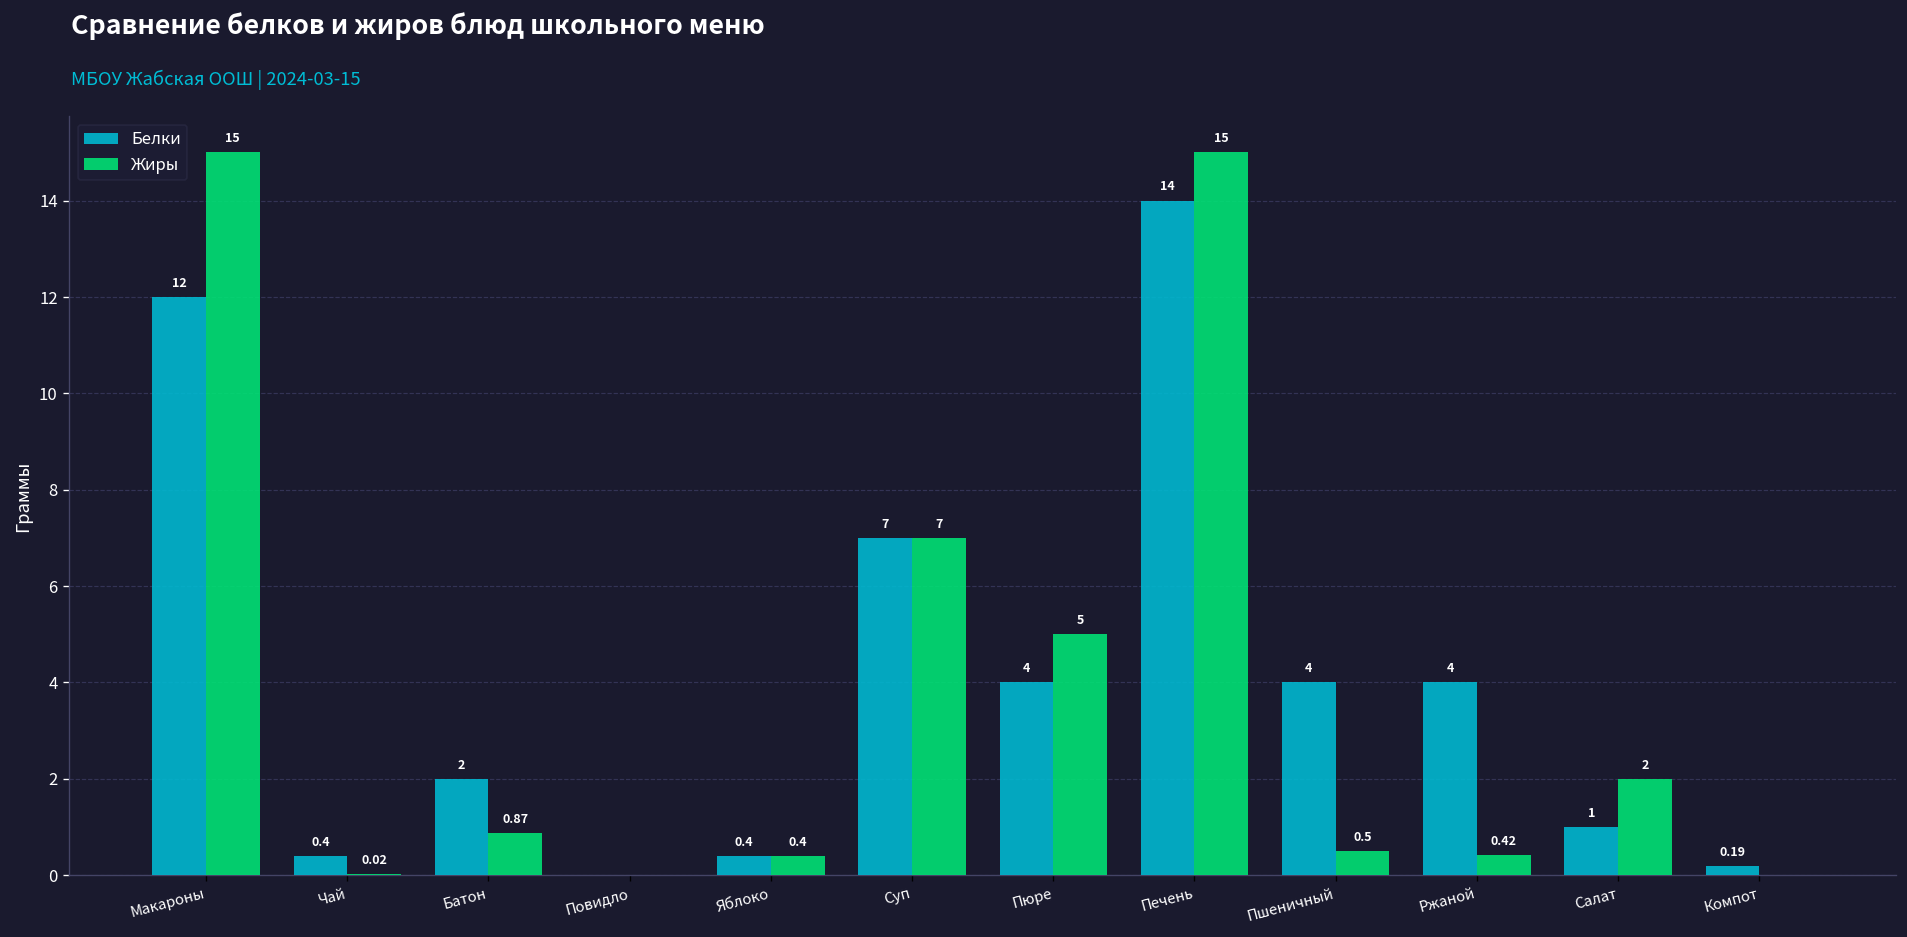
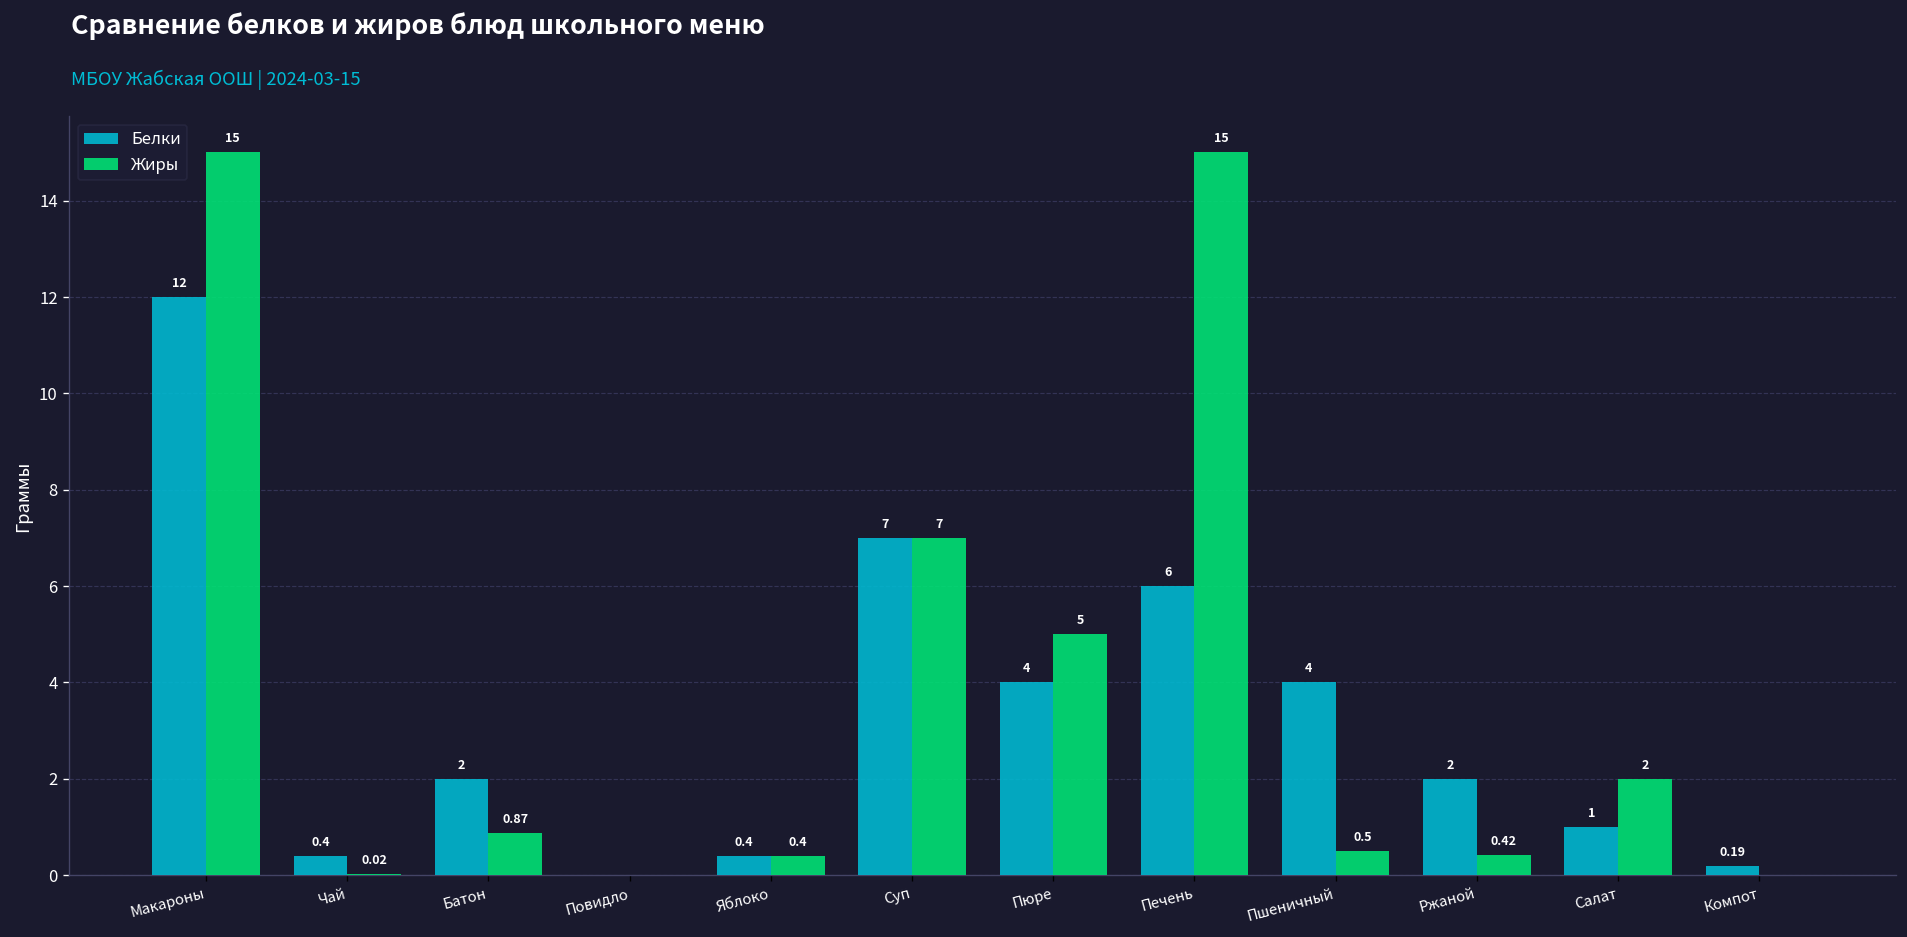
  {
    "Белки": {
      "Макароны": 12,
      "Чай": 0.4,
      "Батон": 2,
      "Яблоко": 0.4,
      "Суп": 7,
      "Пюре": 4,
-     "Печень": 14,
+     "Печень": 6,
      "Пшеничный": 4,
-     "Ржаной": 4,
+     "Ржаной": 2,
      "Салат": 1,
      "Компот": 0.19
    },
    "Жиры": {
      "Макароны": 15,
      "Чай": 0.02,
      "Батон": 0.87,
      "Яблоко": 0.4,
      "Суп": 7,
      "Пюре": 5,
      "Печень": 15,
      "Пшеничный": 0.5,
      "Ржаной": 0.42,
      "Салат": 2
    }
  }
